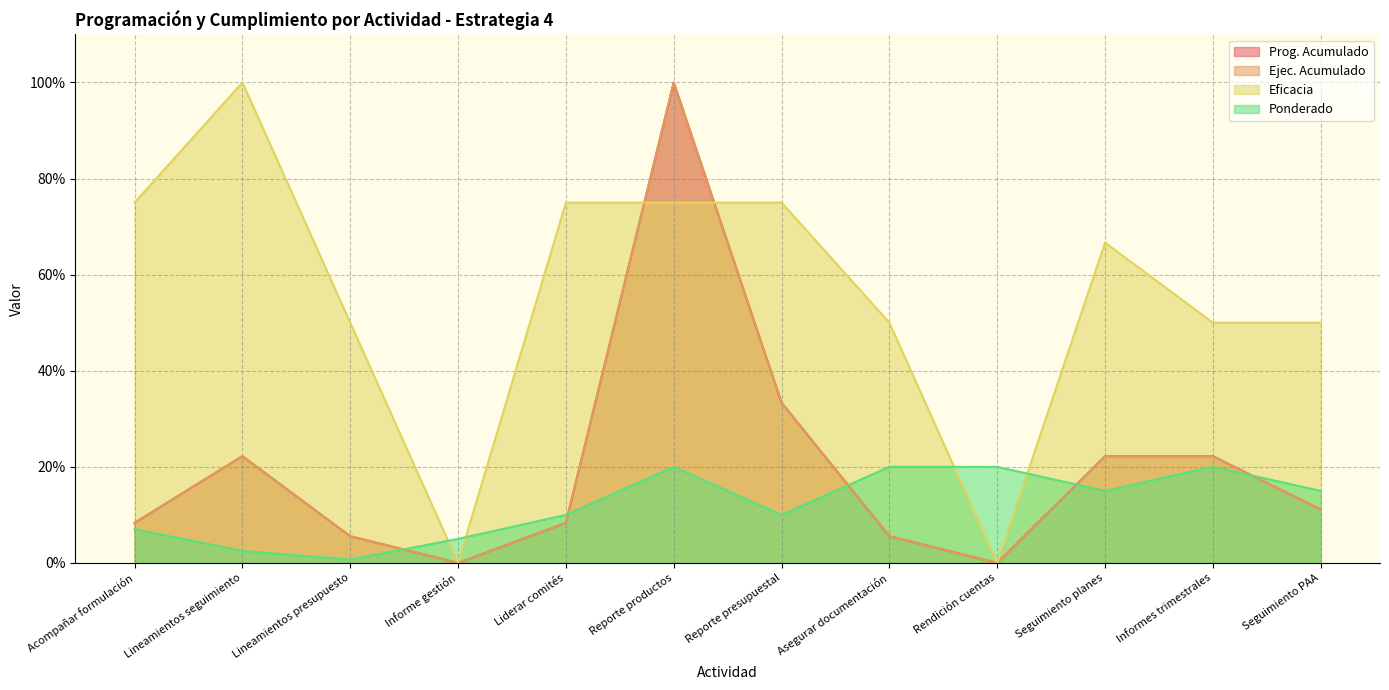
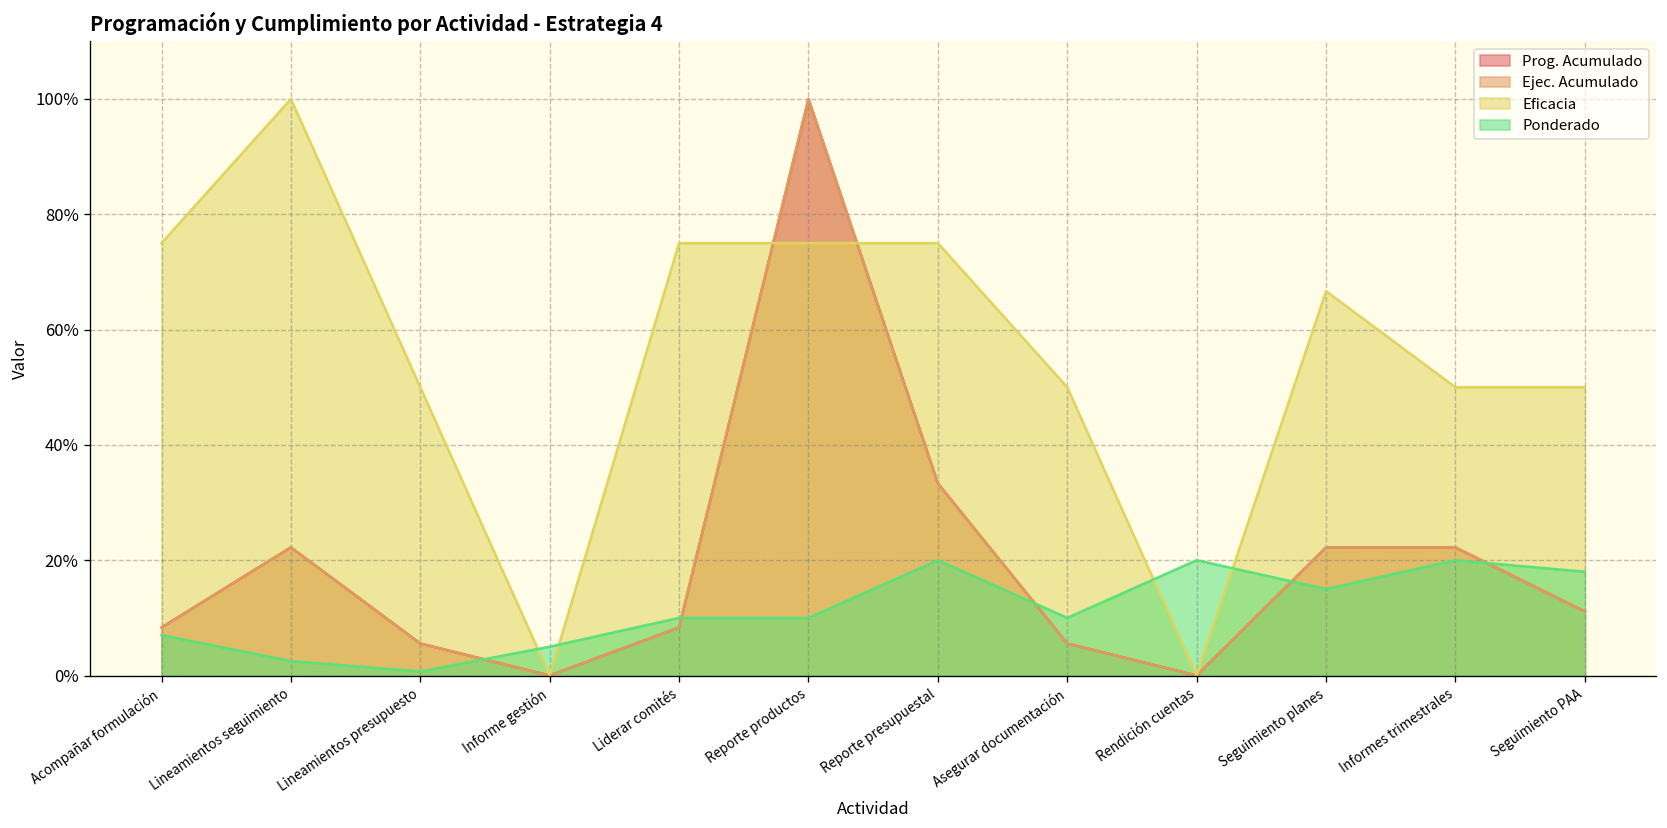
  {
    "Ponderado": {
      "Acompañar formulación": "7%",
      "Lineamientos seguimiento": "3%",
      "Lineamientos presupuesto": "1%",
      "Informe gestión": "5%",
      "Liderar comités": "10%",
-     "Reporte productos": "20%",
-     "Reporte presupuestal": "10%",
-     "Asegurar documentación": "20%",
+     "Reporte productos": "10%",
+     "Reporte presupuestal": "20%",
+     "Asegurar documentación": "10%",
      "Rendición cuentas": "20%",
      "Seguimiento planes": "15%",
      "Informes trimestrales": "20%",
-     "Seguimiento PAA": "15%"
+     "Seguimiento PAA": "18%"
    }
  }
